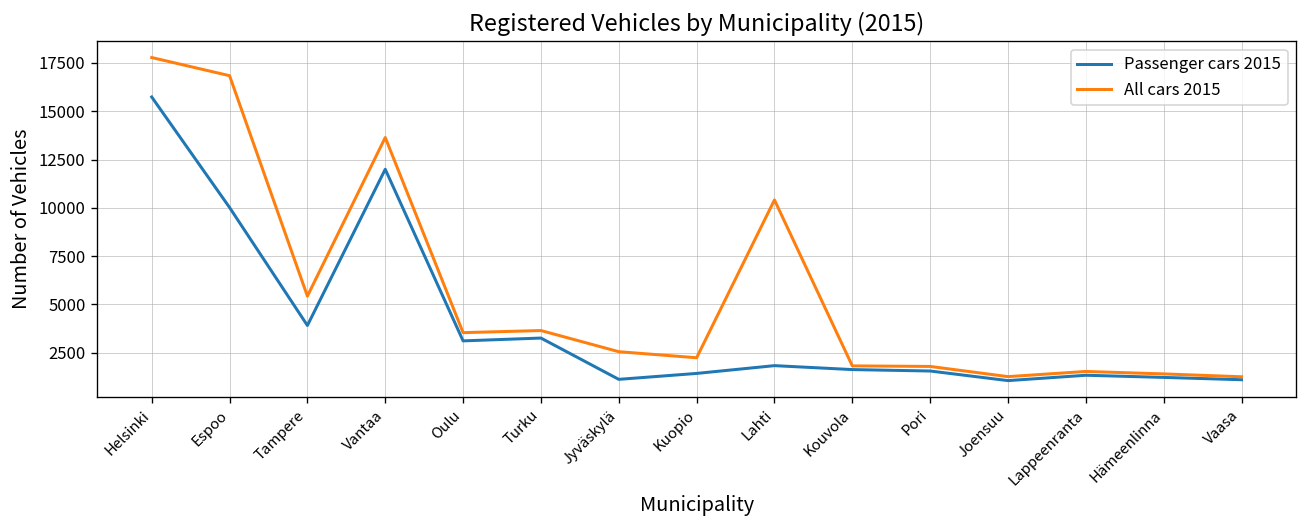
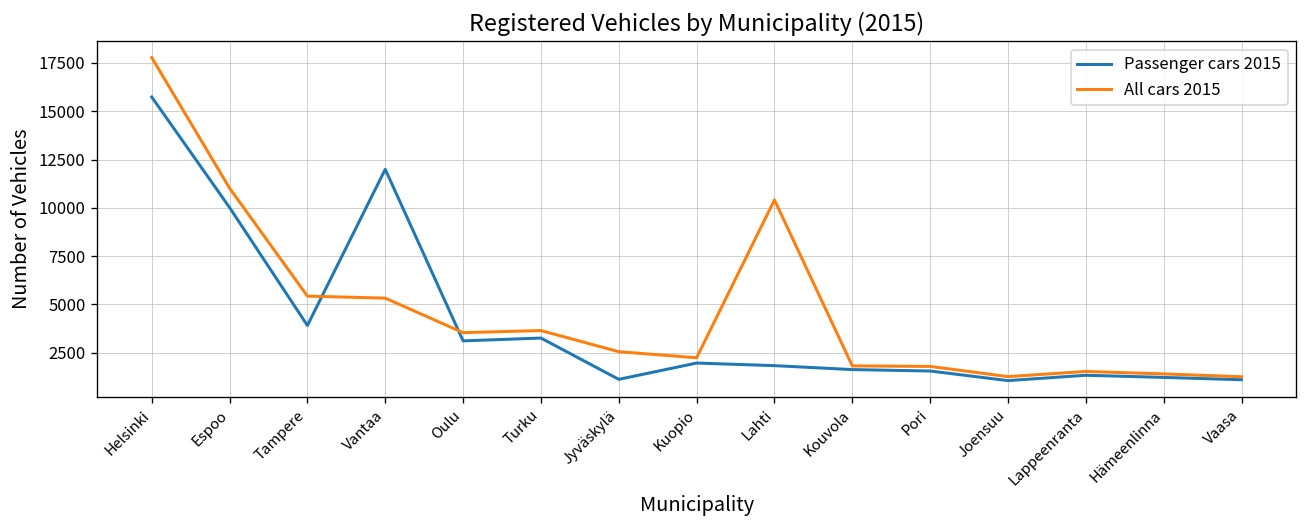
  {
    "Passenger cars 2015": {
      "Helsinki": 15700,
      "Espoo": 10000,
      "Tampere": 3900,
      "Vantaa": 12000,
      "Oulu": 3100,
      "Turku": 3300,
      "Jyväskylä": 1100,
-     "Kuopio": 1400,
+     "Kuopio": 2000,
      "Lahti": 1800,
      "Kouvola": 1600,
      "Pori": 1600,
      "Joensuu": 1100,
      "Lappeenranta": 1300,
      "Hämeenlinna": 1200
    },
    "All cars 2015": {
      "Helsinki": 17800,
-     "Espoo": 16800,
+     "Espoo": 11000,
      "Tampere": 5400,
-     "Vantaa": 13600,
+     "Vantaa": 5300,
      "Oulu": 3500,
      "Turku": 3600,
      "Jyväskylä": 2600,
      "Kuopio": 2200,
      "Lahti": 10400,
      "Kouvola": 1800,
      "Pori": 1800,
      "Joensuu": 1300,
      "Lappeenranta": 1500,
      "Hämeenlinna": 1400
    }
  }
